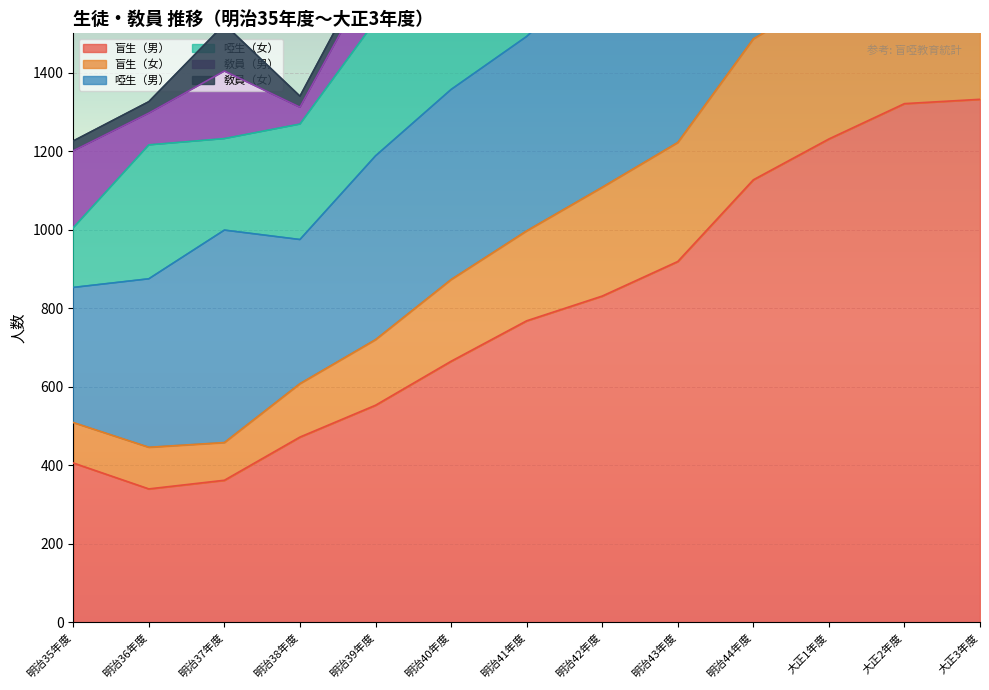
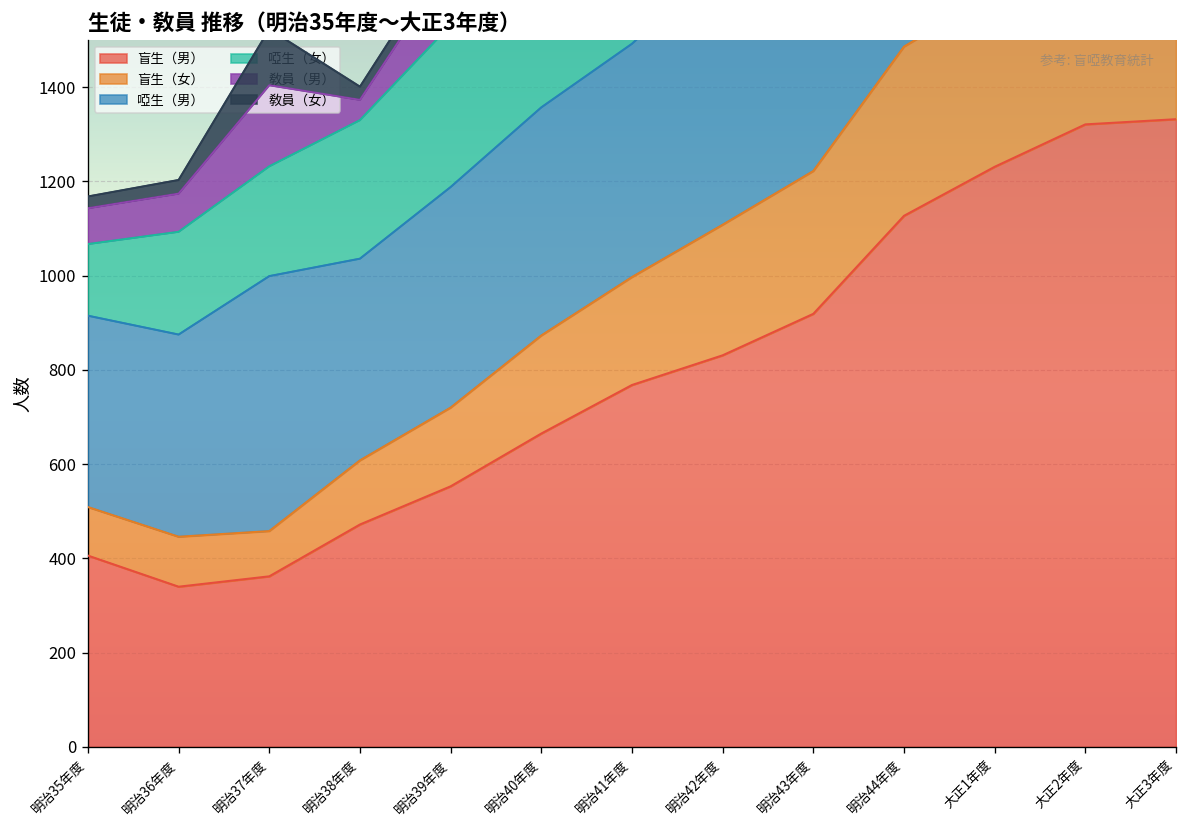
  {
    "啞生（男）": {
-     "明治35年度": 340,
+     "明治35年度": 410,
      "明治36年度": 430,
      "明治37年度": 540,
-     "明治38年度": 370,
+     "明治38年度": 430,
      "明治39年度": 470,
      "明治40年度": 480,
      "明治41年度": 500
    },
    "啞生（女）": {
      "明治35年度": 150,
-     "明治36年度": 340,
+     "明治36年度": 220,
      "明治37年度": 230,
      "明治38年度": 290
    },
    "敎員（男）": {
-     "明治35年度": 200,
+     "明治35年度": 80,
      "明治36年度": 80,
      "明治38年度": 40
    },
    "敎員（女）": {
      "明治35年度": 30,
      "明治36年度": 30,
      "明治38年度": 30
    }
  }
